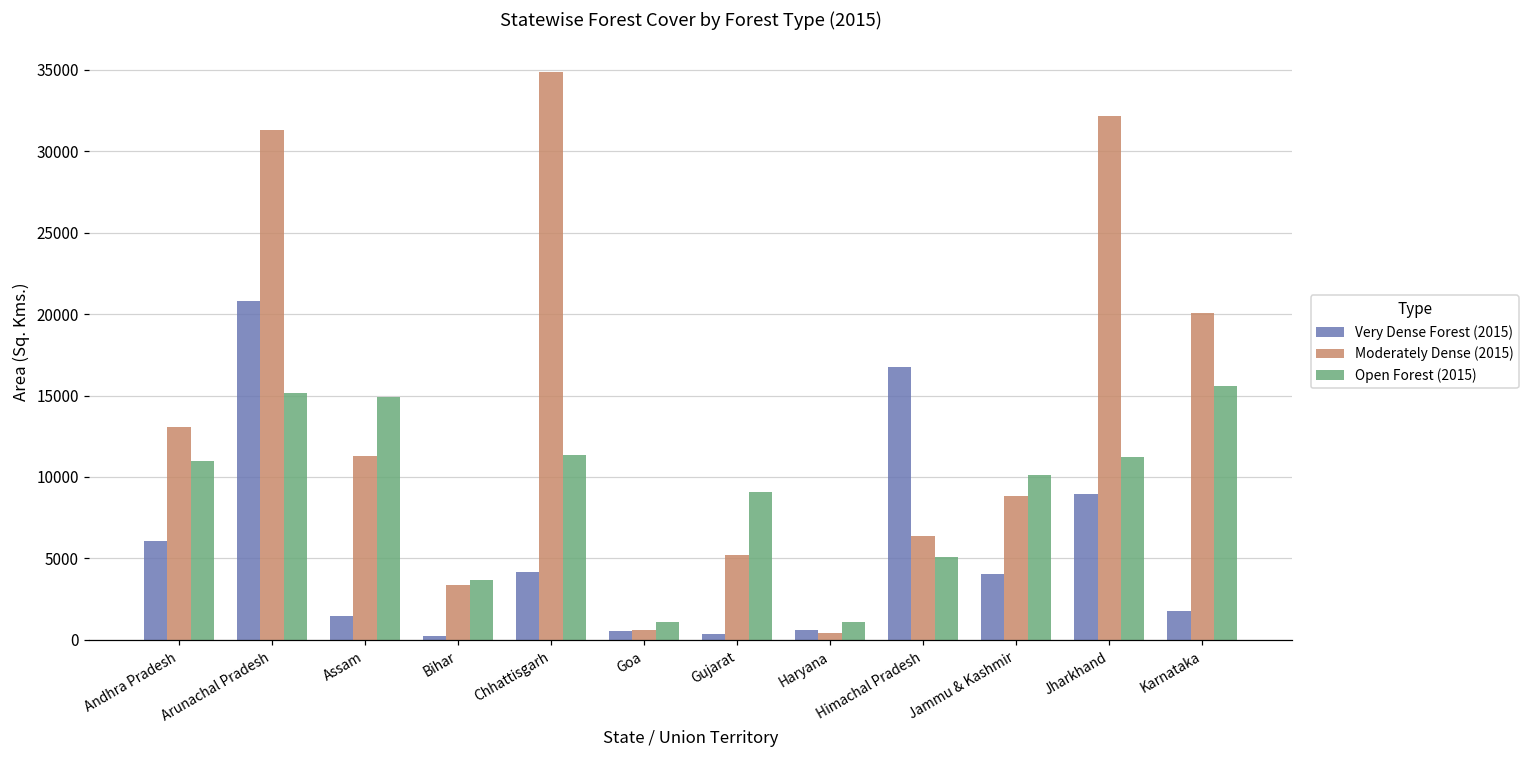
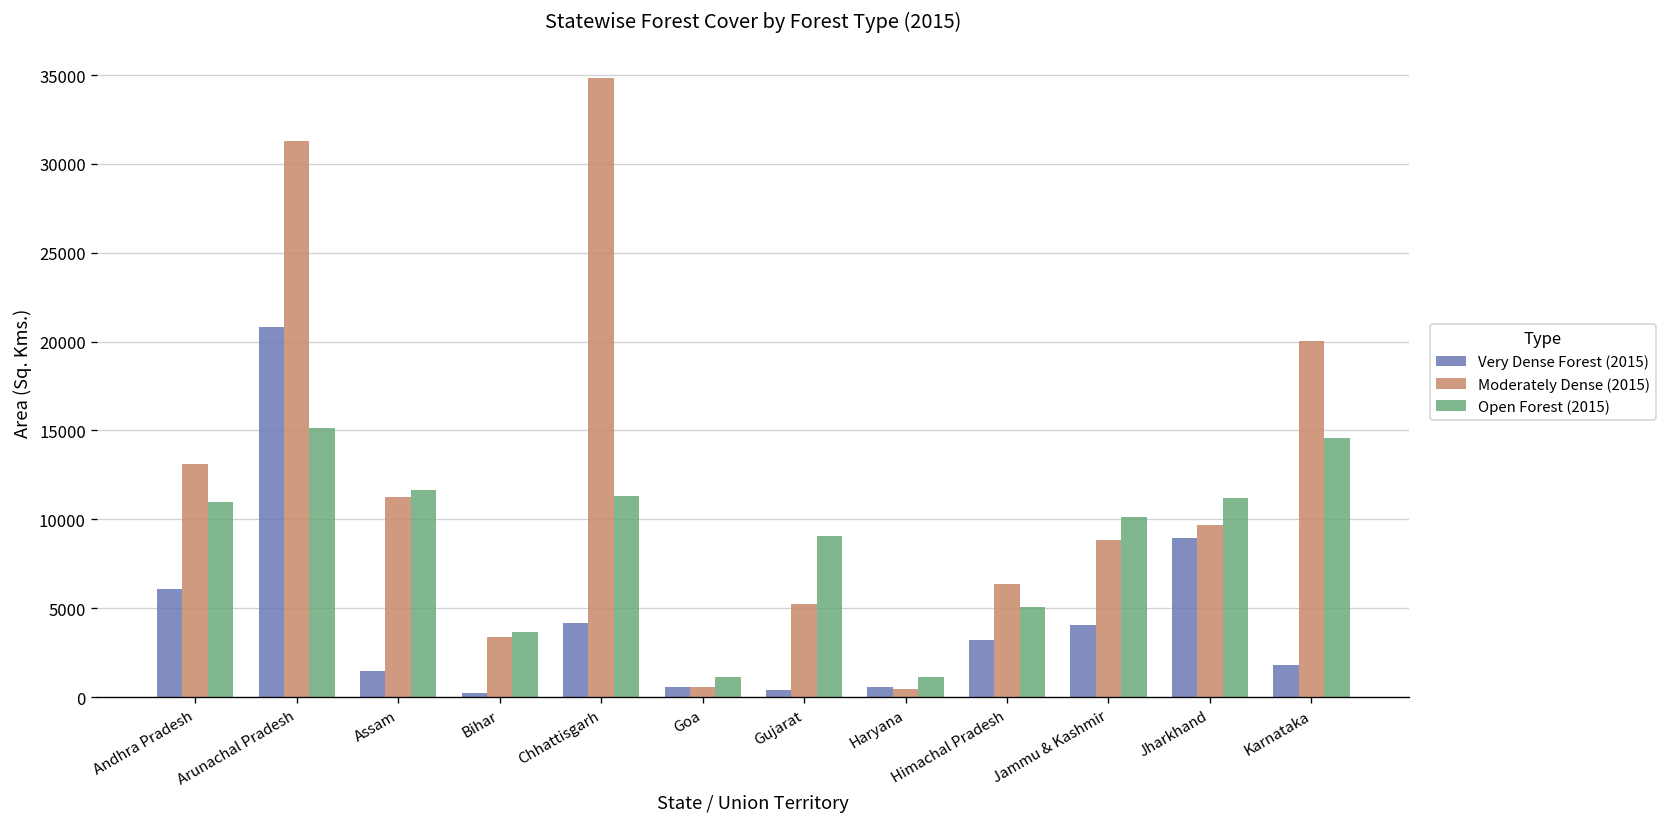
  {
    "Very Dense Forest (2015)": {
      "Andhra Pradesh": 6100,
      "Arunachal Pradesh": 20800,
      "Assam": 1400,
      "Bihar": 200,
      "Chhattisgarh": 4200,
      "Goa": 500,
      "Gujarat": 400,
      "Haryana": 600,
-     "Himachal Pradesh": 16700,
+     "Himachal Pradesh": 3200,
      "Jammu & Kashmir": 4100,
      "Jharkhand": 9000,
      "Karnataka": 1800
    },
    "Moderately Dense (2015)": {
      "Andhra Pradesh": 13100,
      "Arunachal Pradesh": 31300,
      "Assam": 11300,
      "Bihar": 3400,
      "Chhattisgarh": 34800,
      "Goa": 600,
      "Gujarat": 5200,
      "Haryana": 500,
      "Himachal Pradesh": 6400,
      "Jammu & Kashmir": 8800,
-     "Jharkhand": 32200,
+     "Jharkhand": 9700,
      "Karnataka": 20100
    },
    "Open Forest (2015)": {
      "Andhra Pradesh": 11000,
      "Arunachal Pradesh": 15100,
-     "Assam": 14900,
+     "Assam": 11700,
      "Bihar": 3700,
      "Chhattisgarh": 11300,
      "Goa": 1100,
      "Gujarat": 9100,
      "Haryana": 1100,
      "Himachal Pradesh": 5100,
      "Jammu & Kashmir": 10100,
      "Jharkhand": 11200,
-     "Karnataka": 15600
+     "Karnataka": 14600
    }
  }
